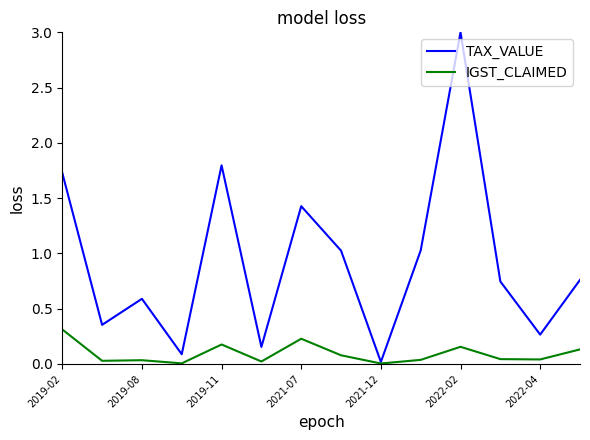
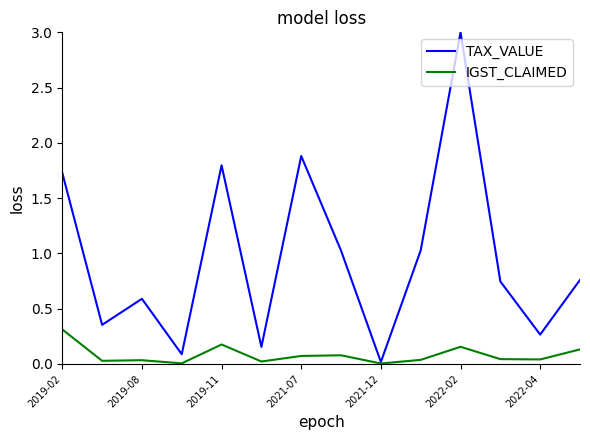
  {
    "TAX_VALUE": {
      "2019-02": 1.73,
      "2019-08": 0.59,
      "2019-11": 1.80,
-     "2021-07": 1.43,
+     "2021-07": 1.88,
      "2022-02": 3.00,
      "2022-04": 0.26
    },
    "IGST_CLAIMED": {
      "2019-02": 0.31,
      "2019-08": 0.03,
      "2019-11": 0.18,
-     "2021-07": 0.23,
+     "2021-07": 0.07,
      "2022-02": 0.15,
      "2022-04": 0.04
    }
  }
